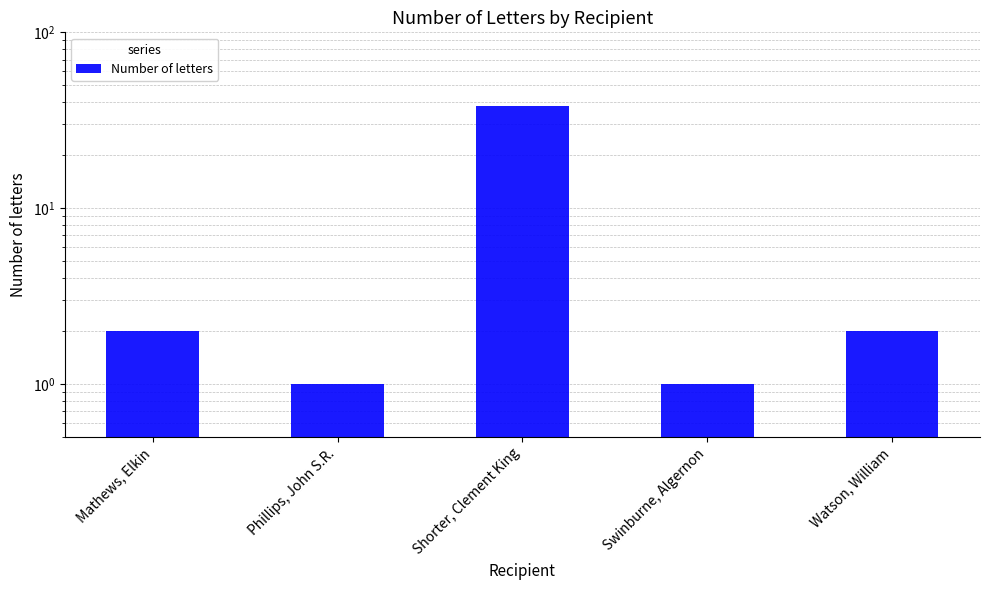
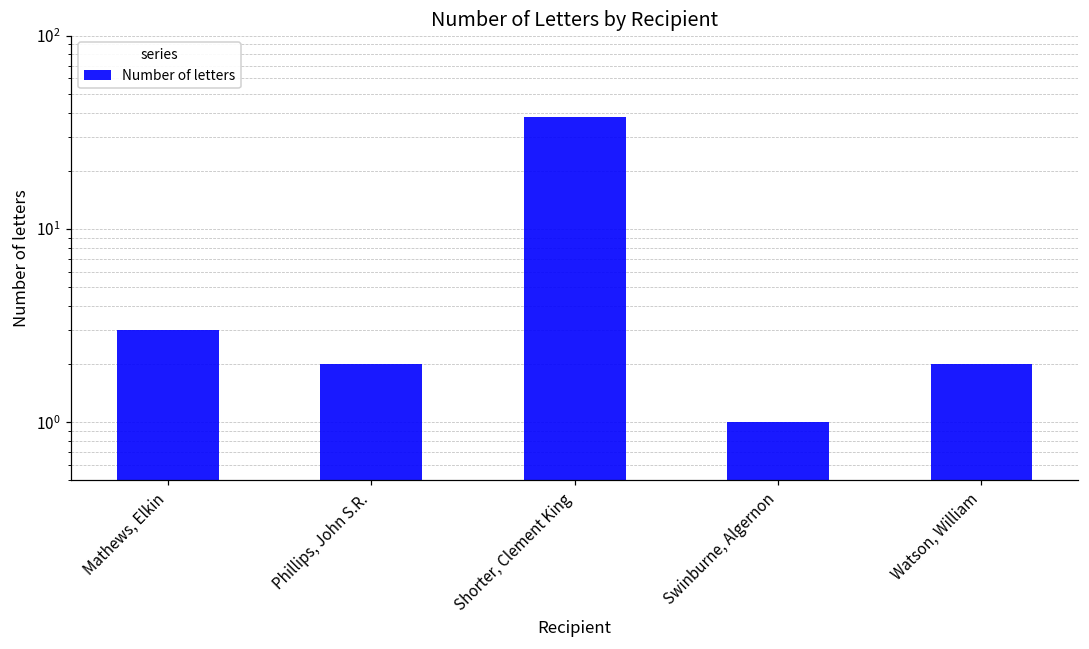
  {
-   "Mathews, Elkin": 2,
-   "Phillips, John S.R.": 1,
+   "Mathews, Elkin": 3,
+   "Phillips, John S.R.": 2,
    "Shorter, Clement King": 38,
    "Swinburne, Algernon": 1,
    "Watson, William": 2
  }
